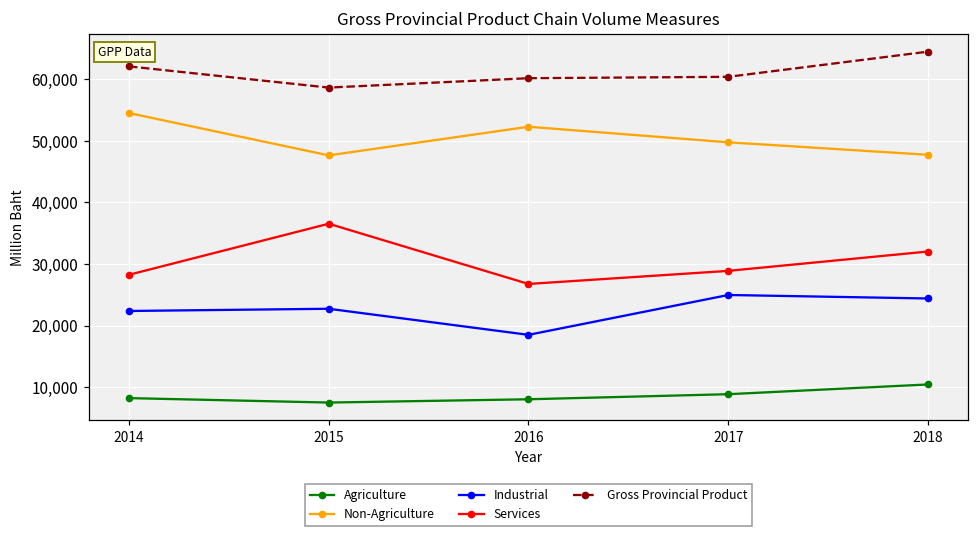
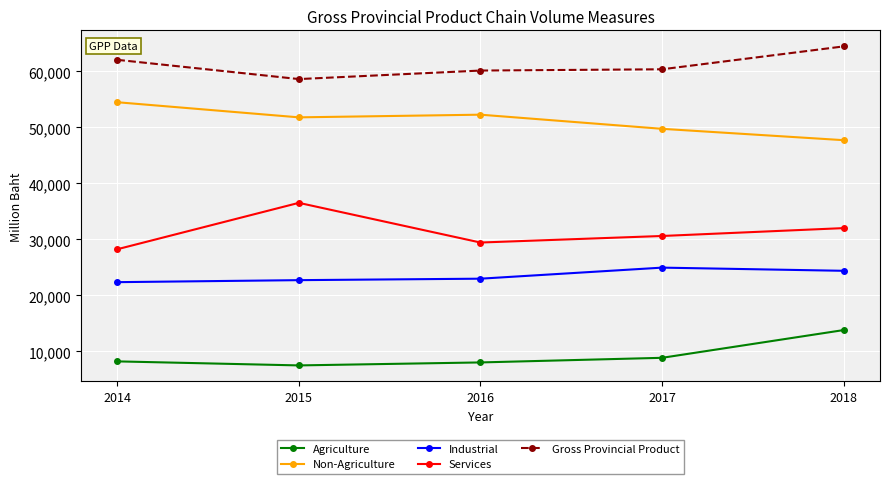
  {
    "Agriculture": {
      "2014": "8,000",
      "2015": "8,000",
      "2016": "8,000",
      "2017": "9,000",
-     "2018": "10,000"
+     "2018": "14,000"
    },
    "Non-Agriculture": {
      "2014": "54,000",
-     "2015": "48,000",
+     "2015": "52,000",
      "2016": "52,000",
      "2017": "50,000",
      "2018": "48,000"
    },
    "Industrial": {
      "2014": "22,000",
      "2015": "23,000",
-     "2016": "18,000",
+     "2016": "23,000",
      "2017": "25,000",
      "2018": "24,000"
    },
    "Services": {
      "2014": "28,000",
      "2015": "37,000",
-     "2016": "27,000",
-     "2017": "29,000",
+     "2016": "29,000",
+     "2017": "31,000",
      "2018": "32,000"
    },
    "Gross Provincial Product": {
      "2014": "62,000",
      "2015": "59,000",
      "2016": "60,000",
      "2017": "60,000",
      "2018": "64,000"
    }
  }
